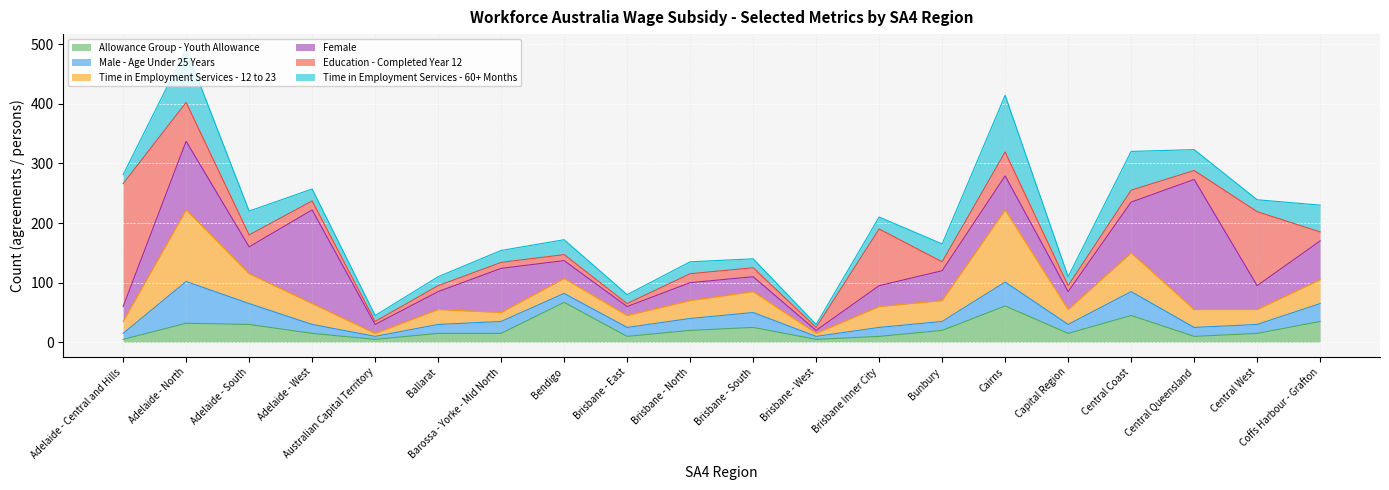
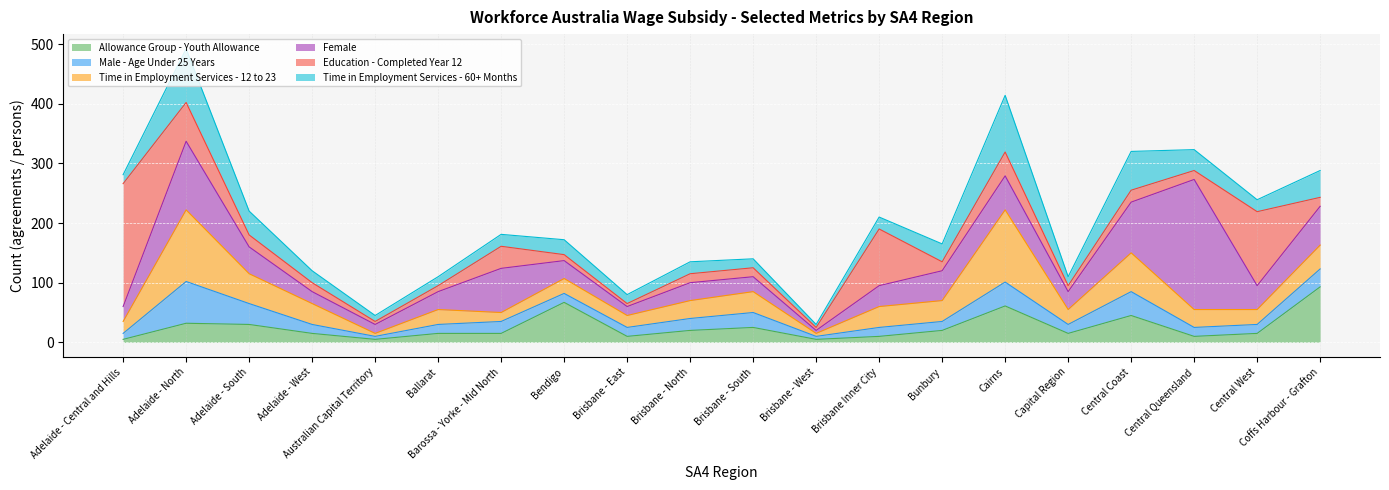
  {
    "Allowance Group - Youth Allowance": {
      "Adelaide - Central and Hills": 10,
      "Adelaide - North": 30,
      "Adelaide - South": 30,
      "Adelaide - West": 20,
      "Australian Capital Territory": 10,
      "Ballarat": 20,
      "Barossa - Yorke - Mid North": 20,
      "Bendigo": 70,
      "Brisbane - East": 10,
      "Brisbane - North": 20,
      "Brisbane - South": 30,
      "Brisbane - West": 10,
      "Brisbane Inner City": 10,
      "Bunbury": 20,
      "Cairns": 60,
      "Capital Region": 20,
      "Central Coast": 50,
      "Central Queensland": 10,
      "Central West": 20,
-     "Coffs Harbour - Grafton": 40
+     "Coffs Harbour - Grafton": 90
    },
    "Time in Employment Services - 12 to 23": {
      "Adelaide - Central and Hills": 20,
      "Adelaide - North": 120,
      "Adelaide - South": 50,
      "Adelaide - West": 40,
      "Australian Capital Territory": 10,
      "Ballarat": 30,
      "Barossa - Yorke - Mid North": 20,
      "Bendigo": 30,
      "Brisbane - East": 20,
      "Brisbane - North": 30,
      "Brisbane - South": 40,
      "Brisbane - West": 10,
      "Brisbane Inner City": 40,
      "Bunbury": 40,
      "Cairns": 120,
      "Capital Region": 30,
      "Central Coast": 70,
      "Central Queensland": 30,
      "Central West": 30,
      "Coffs Harbour - Grafton": 40
    },
    "Female": {
      "Adelaide - Central and Hills": 30,
      "Adelaide - North": 120,
      "Adelaide - South": 50,
-     "Adelaide - West": 160,
+     "Adelaide - West": 20,
      "Australian Capital Territory": 20,
      "Ballarat": 30,
      "Barossa - Yorke - Mid North": 70,
      "Bendigo": 30,
      "Brisbane - East": 20,
      "Brisbane - North": 30,
      "Brisbane - South": 30,
      "Brisbane - West": 10,
      "Brisbane Inner City": 40,
      "Bunbury": 50,
      "Cairns": 60,
      "Capital Region": 30,
      "Central Coast": 90,
      "Central Queensland": 220,
      "Central West": 40,
      "Coffs Harbour - Grafton": 70
    },
    "Education - Completed Year 12": {
      "Adelaide - Central and Hills": 210,
      "Adelaide - North": 70,
      "Adelaide - South": 20,
      "Adelaide - West": 20,
      "Australian Capital Territory": 10,
      "Ballarat": 10,
-     "Barossa - Yorke - Mid North": 10,
+     "Barossa - Yorke - Mid North": 40,
      "Bendigo": 10,
      "Brisbane - East": 10,
      "Brisbane - North": 20,
      "Brisbane - South": 20,
      "Brisbane - West": 10,
      "Brisbane Inner City": 100,
      "Bunbury": 20,
      "Cairns": 40,
      "Capital Region": 10,
      "Central Coast": 20,
      "Central Queensland": 20,
      "Central West": 120,
      "Coffs Harbour - Grafton": 20
    }
  }
